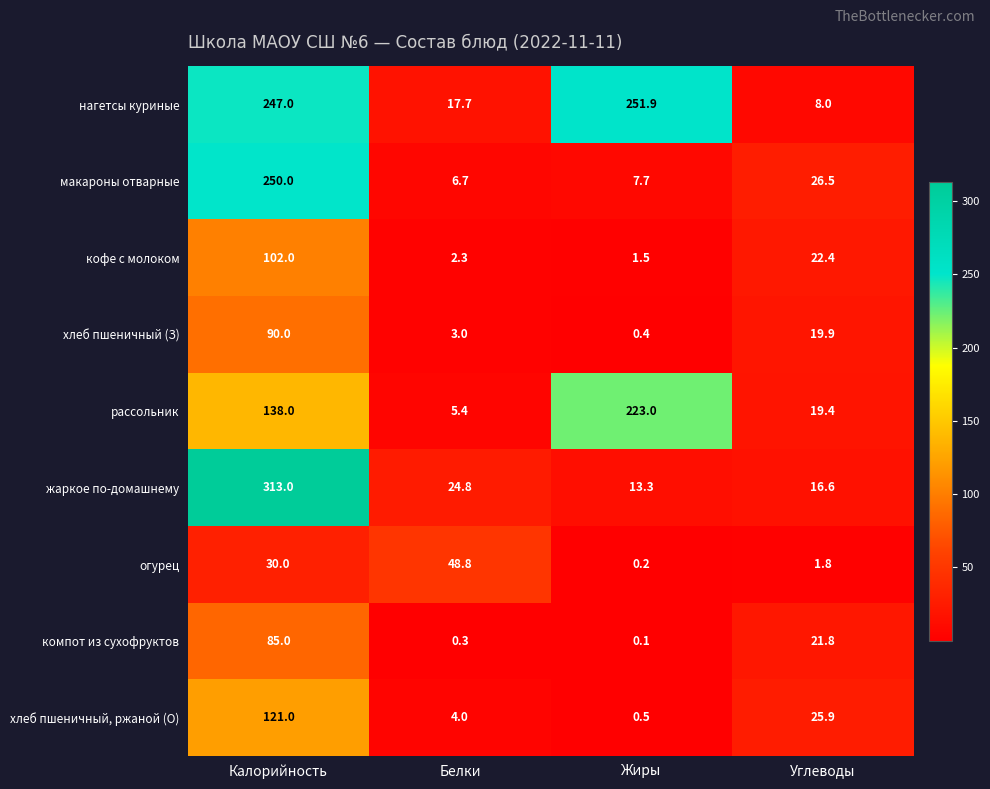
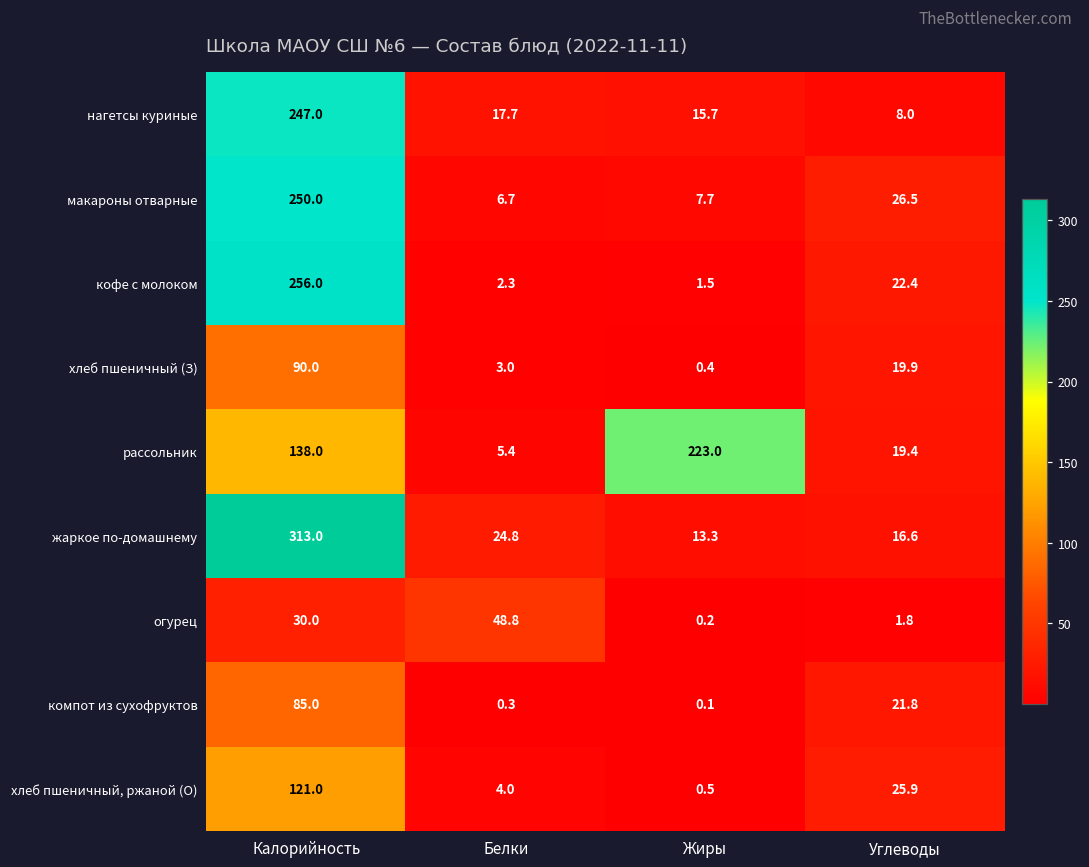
  {
    "нагетсы куриные": {
      "Калорийность": 247.0,
      "Белки": 17.7,
-     "Жиры": 251.9,
+     "Жиры": 15.7,
      "Углеводы": 8.0
    },
    "макароны отварные": {
      "Калорийность": 250.0,
      "Белки": 6.7,
      "Жиры": 7.7,
      "Углеводы": 26.5
    },
    "кофе с молоком": {
-     "Калорийность": 102.0,
+     "Калорийность": 256.0,
      "Белки": 2.3,
      "Жиры": 1.5,
      "Углеводы": 22.4
    },
    "хлеб пшеничный (З)": {
      "Калорийность": 90.0,
      "Белки": 3.0,
      "Жиры": 0.4,
      "Углеводы": 19.9
    },
    "рассольник": {
      "Калорийность": 138.0,
      "Белки": 5.4,
      "Жиры": 223.0,
      "Углеводы": 19.4
    },
    "жаркое по-домашнему": {
      "Калорийность": 313.0,
      "Белки": 24.8,
      "Жиры": 13.3,
      "Углеводы": 16.6
    },
    "огурец": {
      "Калорийность": 30.0,
      "Белки": 48.8,
      "Жиры": 0.2,
      "Углеводы": 1.8
    },
    "компот из сухофруктов": {
      "Калорийность": 85.0,
      "Белки": 0.3,
      "Жиры": 0.1,
      "Углеводы": 21.8
    },
    "хлеб пшеничный, ржаной (О)": {
      "Калорийность": 121.0,
      "Белки": 4.0,
      "Жиры": 0.5,
      "Углеводы": 25.9
    }
  }
